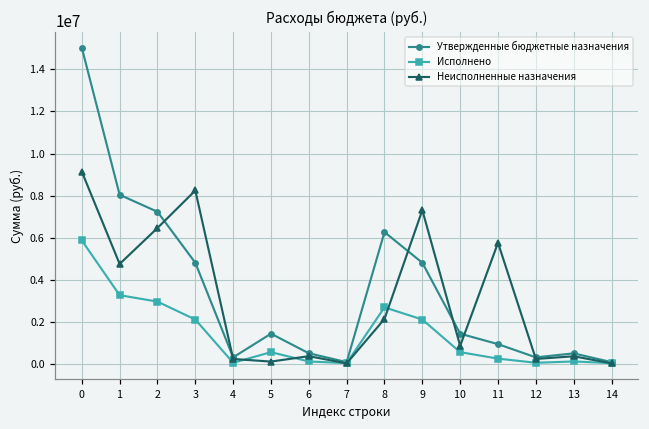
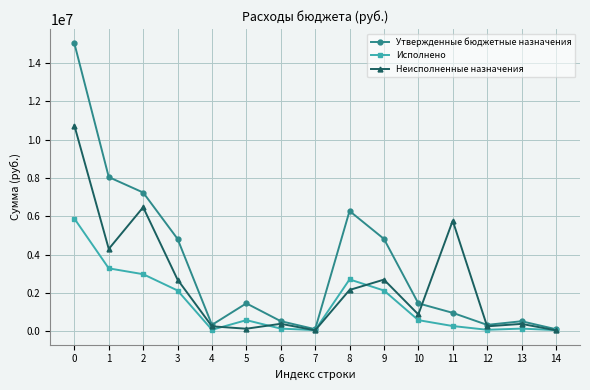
  {
    "Неисполненные назначения": {
-     "0": 9100000,
-     "1": 4800000,
+     "0": 10700000,
+     "1": 4300000,
      "2": 6500000,
-     "3": 8300000,
+     "3": 2700000,
      "5": 100000,
      "6": 400000,
      "8": 2200000,
-     "9": 7300000,
+     "9": 2700000,
      "10": 900000,
      "11": 5800000,
      "13": 400000
    }
  }
